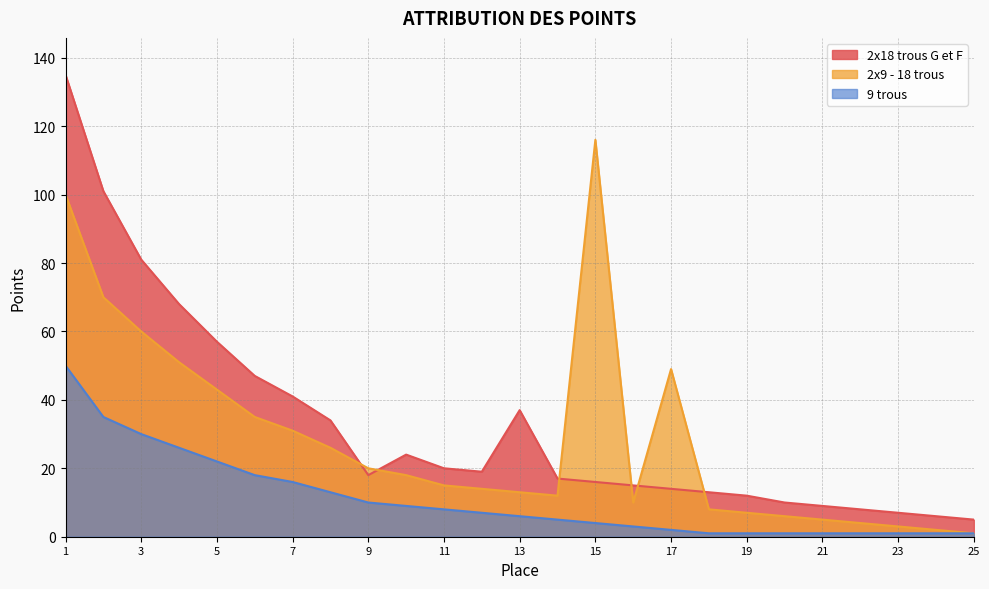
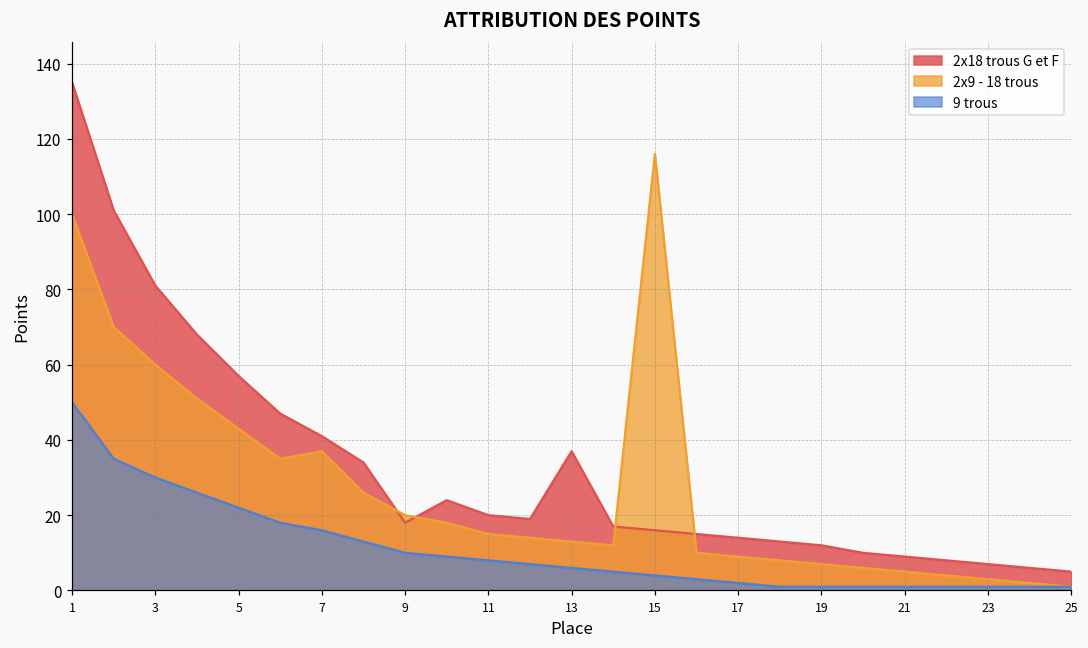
  {
    "2x18 trous G et F": {
      "1": 135,
      "3": 81,
      "5": 57,
      "7": 41,
      "9": 18,
      "11": 20,
      "13": 37,
      "15": 16,
      "17": 14,
      "19": 12,
      "21": 9,
      "23": 7,
      "25": 5
    },
    "2x9 - 18 trous": {
      "1": 100,
      "3": 60,
      "5": 43,
-     "7": 31,
+     "7": 37,
      "9": 20,
      "11": 15,
      "13": 13,
      "15": 116,
-     "17": 49,
+     "17": 9,
      "19": 7,
      "21": 5,
      "23": 3
    },
    "9 trous": {
      "1": 50,
      "3": 30,
      "5": 22,
      "7": 16,
      "9": 10,
      "11": 8,
      "13": 6,
      "15": 4,
      "17": 2,
      "19": 1,
      "21": 1,
      "23": 1
    }
  }
